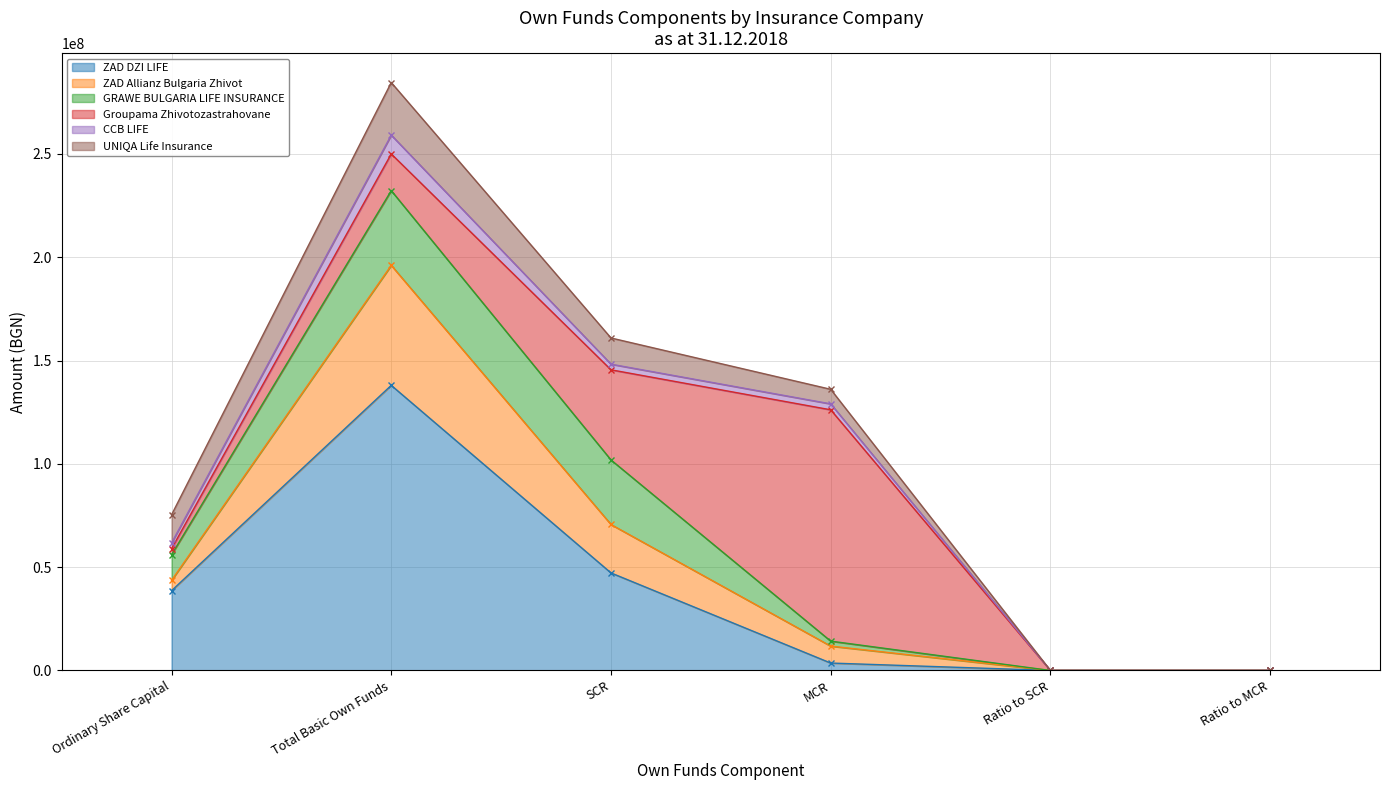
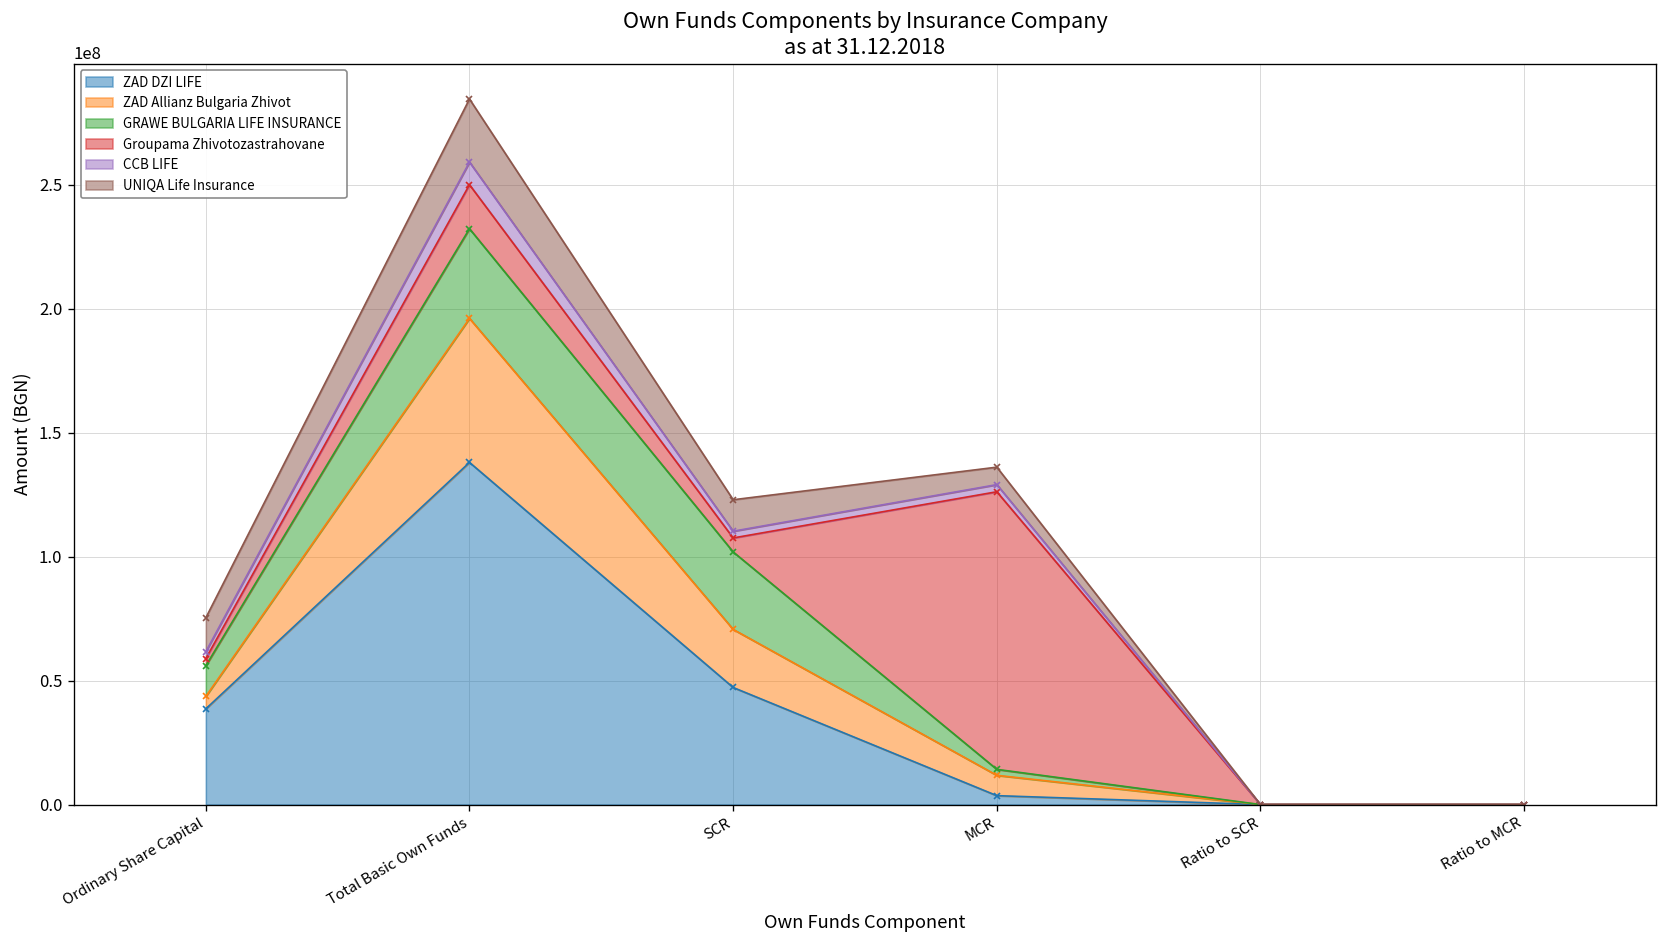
  {
    "ZAD DZI LIFE": {
      "Ordinary Share Capital": 39000000,
      "Total Basic Own Funds": 138000000,
      "SCR": 47000000,
      "MCR": 4000000
    },
    "ZAD Allianz Bulgaria Zhivot": {
      "Ordinary Share Capital": 5000000,
      "Total Basic Own Funds": 58000000,
      "SCR": 23000000,
      "MCR": 8000000
    },
    "GRAWE BULGARIA LIFE INSURANCE": {
      "Ordinary Share Capital": 12000000,
      "Total Basic Own Funds": 36000000,
      "SCR": 31000000,
      "MCR": 2000000
    },
    "Groupama Zhivotozastrahovane": {
      "Ordinary Share Capital": 3000000,
      "Total Basic Own Funds": 18000000,
-     "SCR": 44000000,
+     "SCR": 6000000,
      "MCR": 112000000
    },
    "CCB LIFE": {
      "Ordinary Share Capital": 3000000,
      "Total Basic Own Funds": 9000000,
      "SCR": 3000000,
      "MCR": 3000000
    },
    "UNIQA Life Insurance": {
      "Ordinary Share Capital": 14000000,
      "Total Basic Own Funds": 25000000,
      "SCR": 13000000,
      "MCR": 7000000
    }
  }
